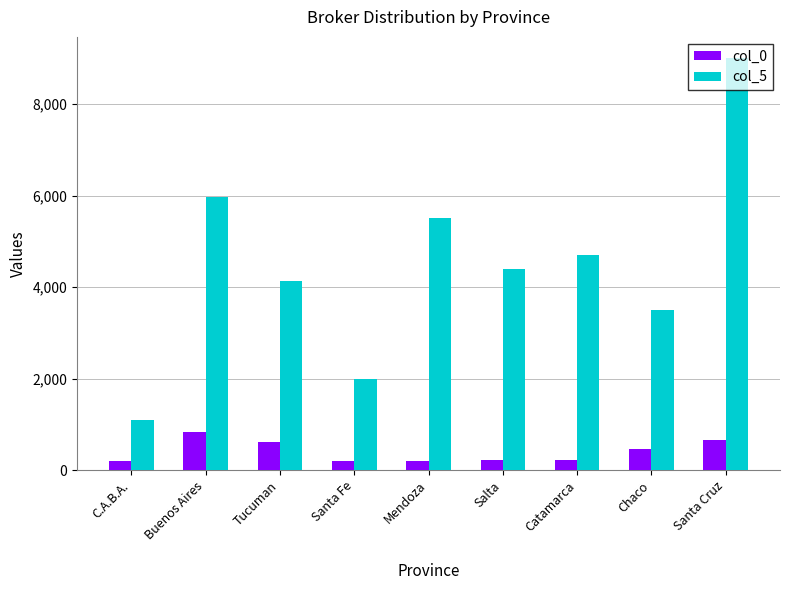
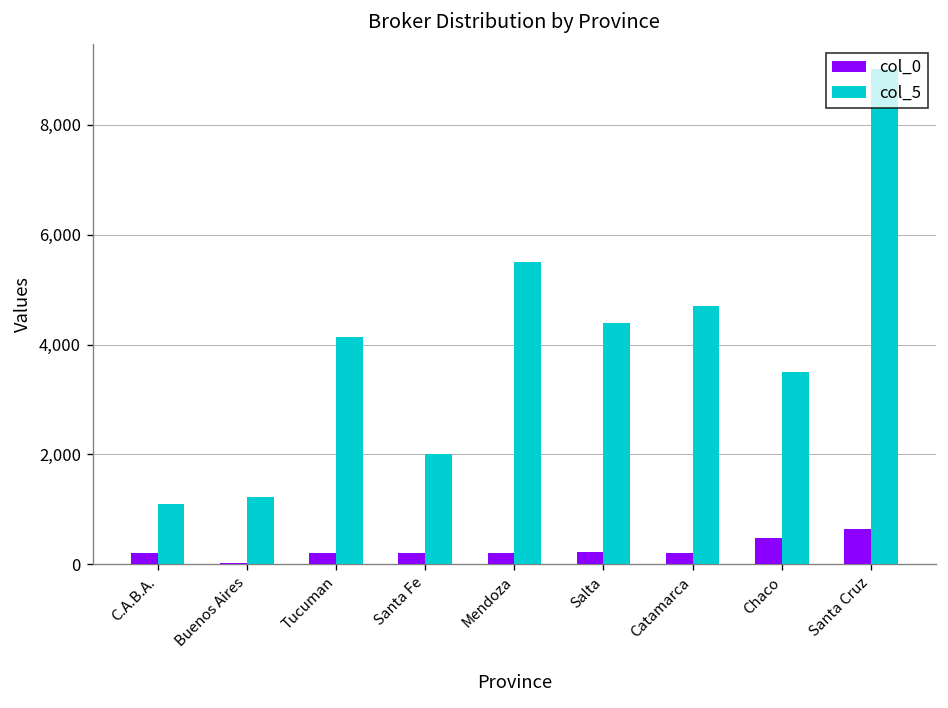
  {
    "col_0": {
      "C.A.B.A.": "200",
-     "Buenos Aires": "800",
-     "Tucuman": "600",
+     "Buenos Aires": "0",
+     "Tucuman": "200",
      "Santa Fe": "200",
      "Mendoza": "200",
      "Salta": "200",
      "Catamarca": "200",
      "Chaco": "500",
      "Santa Cruz": "600"
    },
    "col_5": {
      "C.A.B.A.": "1,100",
-     "Buenos Aires": "6,000",
+     "Buenos Aires": "1,200",
      "Tucuman": "4,100",
      "Santa Fe": "2,000",
      "Mendoza": "5,500",
      "Salta": "4,400",
      "Catamarca": "4,700",
      "Chaco": "3,500"
    }
  }
